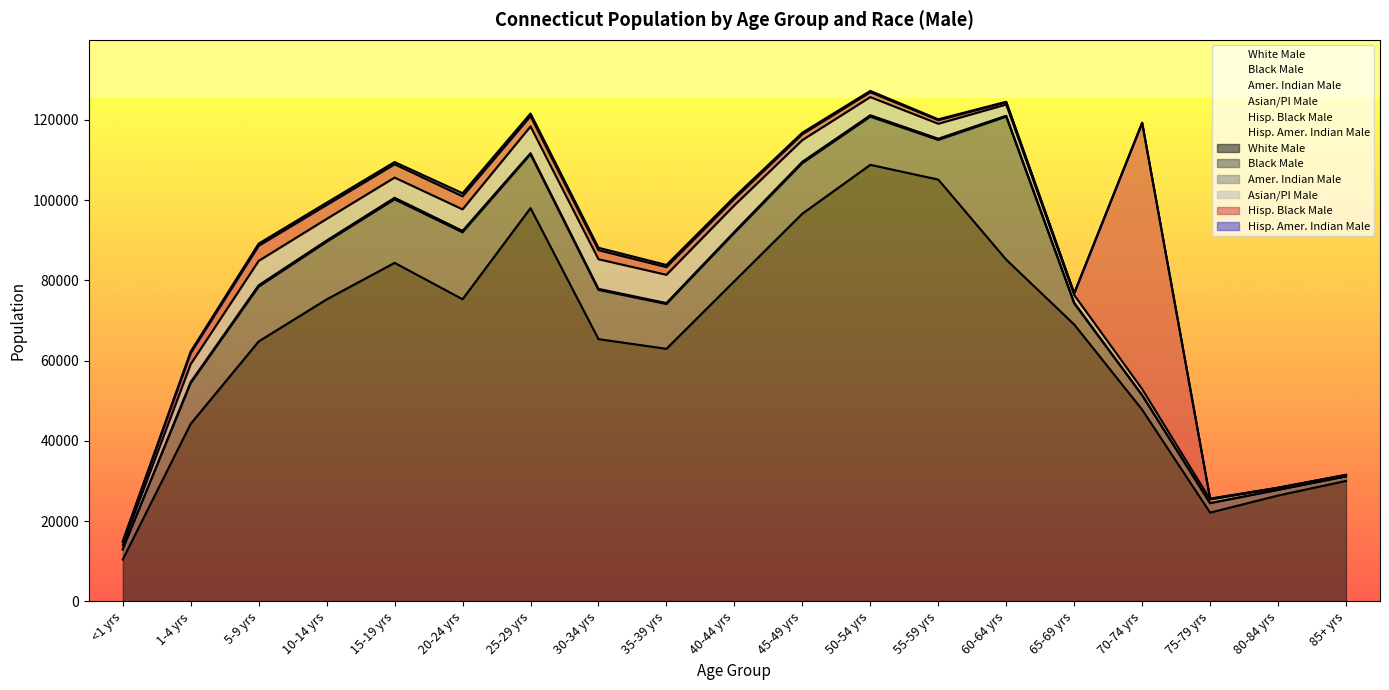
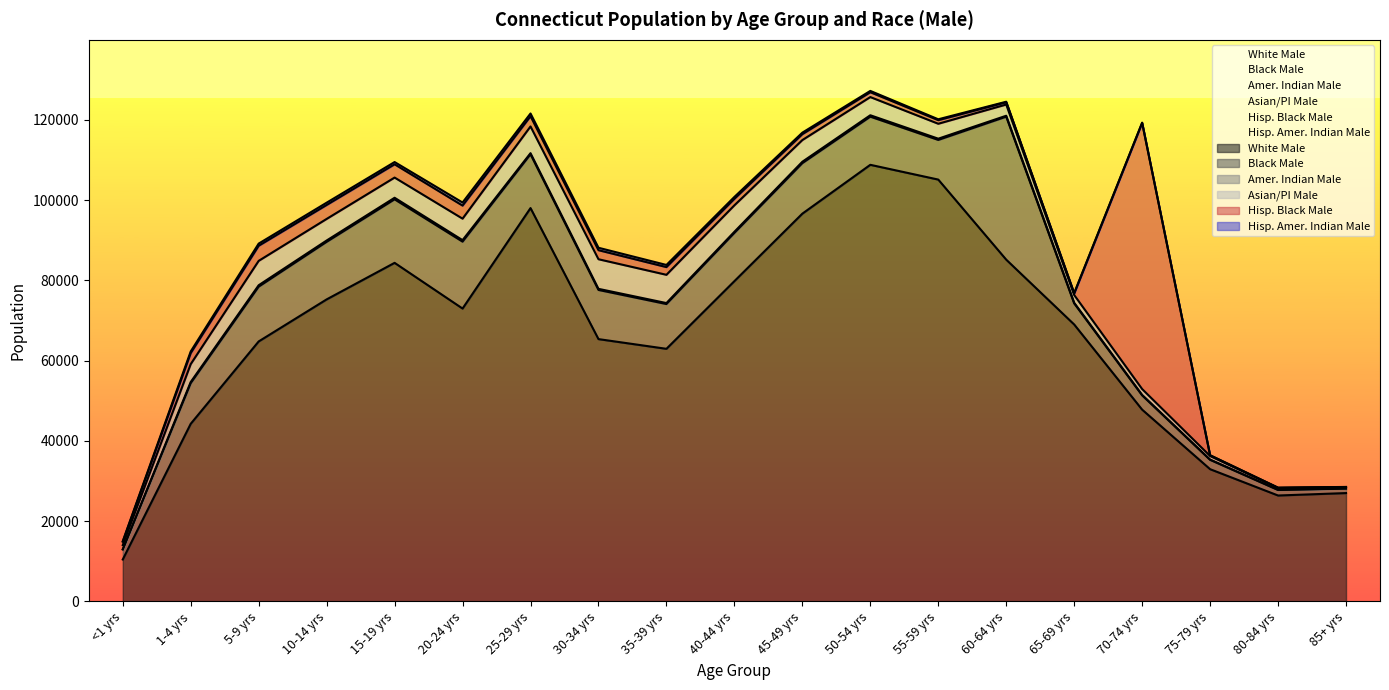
  {
    "White Male": {
      "<1 yrs": 10000,
      "1-4 yrs": 44000,
      "5-9 yrs": 65000,
      "10-14 yrs": 75000,
      "15-19 yrs": 84000,
-     "20-24 yrs": 75000,
+     "20-24 yrs": 73000,
      "25-29 yrs": 98000,
      "30-34 yrs": 65000,
      "35-39 yrs": 63000,
      "40-44 yrs": 80000,
      "45-49 yrs": 97000,
      "50-54 yrs": 109000,
      "55-59 yrs": 105000,
      "60-64 yrs": 85000,
      "65-69 yrs": 69000,
      "70-74 yrs": 48000,
-     "75-79 yrs": 22000,
+     "75-79 yrs": 33000,
      "80-84 yrs": 26000,
-     "85+ yrs": 30000
+     "85+ yrs": 27000
    },
    "Asian/PI Male": {
      "<1 yrs": 1000,
      "1-4 yrs": 4000,
      "5-9 yrs": 6000,
      "10-14 yrs": 5000,
      "15-19 yrs": 5000,
      "20-24 yrs": 5000,
      "25-29 yrs": 7000,
      "30-34 yrs": 7000,
      "35-39 yrs": 7000,
      "40-44 yrs": 7000,
      "45-49 yrs": 5000,
      "50-54 yrs": 5000,
      "55-59 yrs": 4000,
      "70-74 yrs": 1000
    },
    "Hisp. Black Male": {
      "20-24 yrs": 3000,
      "25-29 yrs": 3000
    },
    "Hisp. Amer. Indian Male": {
      "20-24 yrs": 1000,
      "25-29 yrs": 1000
    }
  }
